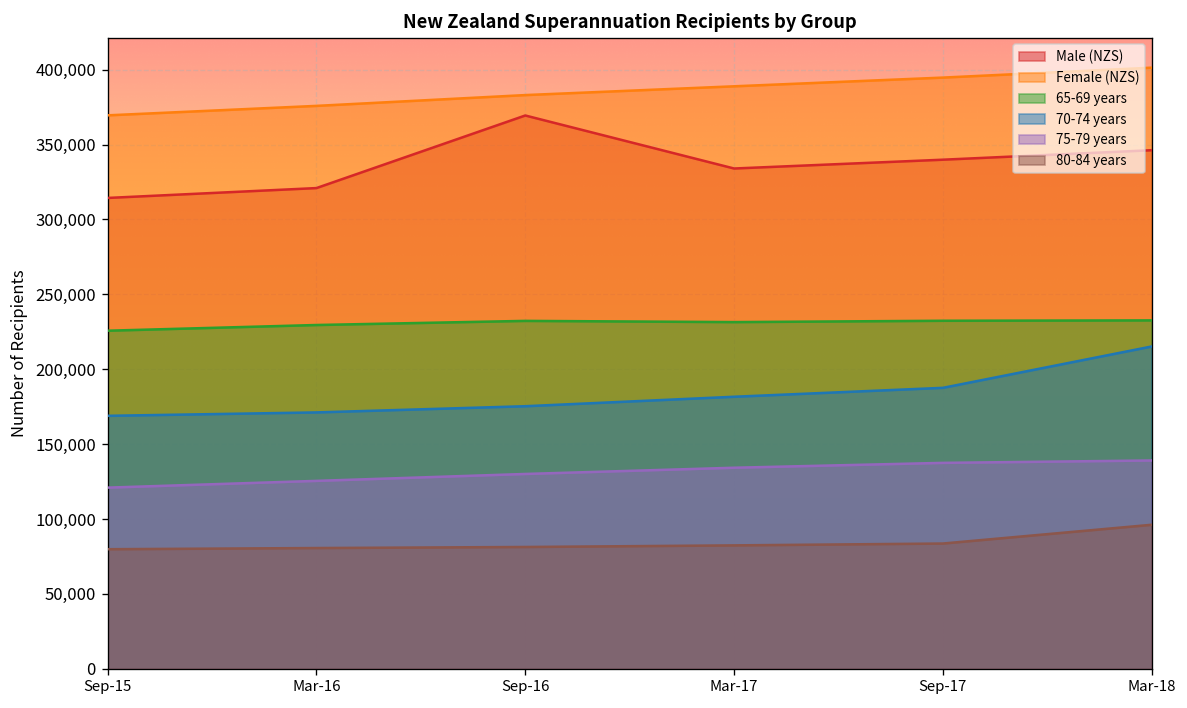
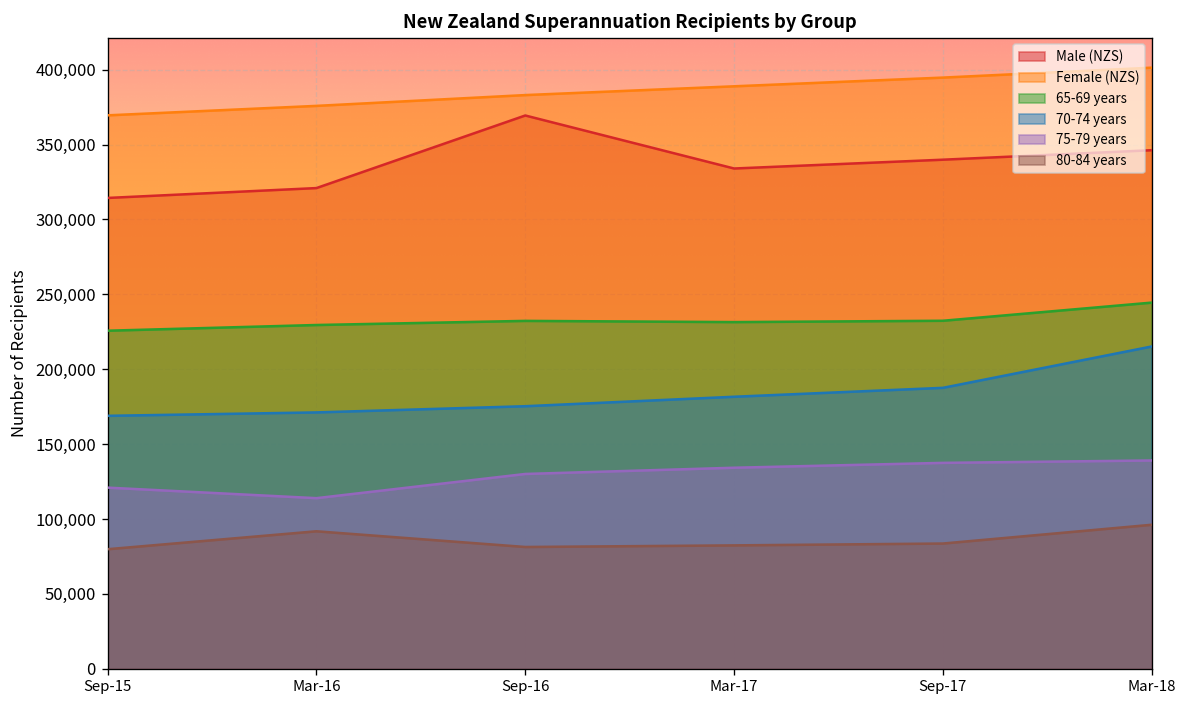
  {
    "Male (NZS)": {
      "Sep-15": "314,000",
      "Mar-16": "321,000",
      "Sep-16": "369,000",
      "Mar-17": "334,000",
      "Sep-17": "340,000",
      "Mar-18": "346,000"
    },
    "Female (NZS)": {
      "Sep-15": "370,000",
      "Mar-16": "376,000",
      "Sep-16": "383,000",
      "Mar-17": "389,000",
      "Sep-17": "395,000",
      "Mar-18": "401,000"
    },
    "65-69 years": {
      "Sep-15": "226,000",
      "Mar-16": "230,000",
      "Sep-16": "232,000",
      "Mar-17": "231,000",
      "Sep-17": "232,000",
-     "Mar-18": "233,000"
+     "Mar-18": "244,000"
    },
    "70-74 years": {
      "Sep-15": "169,000",
      "Mar-16": "171,000",
      "Sep-16": "175,000",
      "Mar-17": "182,000",
      "Sep-17": "188,000",
      "Mar-18": "215,000"
    },
    "75-79 years": {
      "Sep-15": "121,000",
-     "Mar-16": "125,000",
+     "Mar-16": "114,000",
      "Sep-16": "130,000",
      "Mar-17": "134,000",
      "Sep-17": "137,000",
      "Mar-18": "139,000"
    },
    "80-84 years": {
      "Sep-15": "80,000",
-     "Mar-16": "81,000",
+     "Mar-16": "92,000",
      "Sep-16": "81,000",
      "Mar-17": "82,000",
      "Sep-17": "84,000",
      "Mar-18": "96,000"
    }
  }
